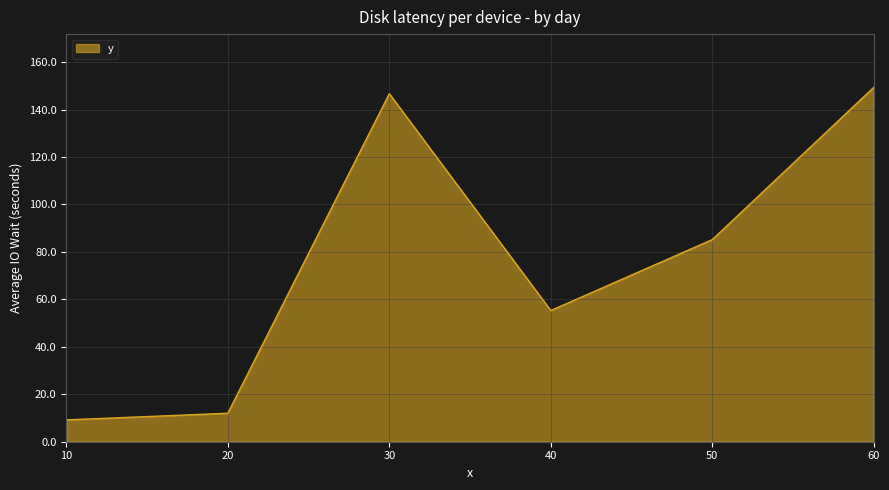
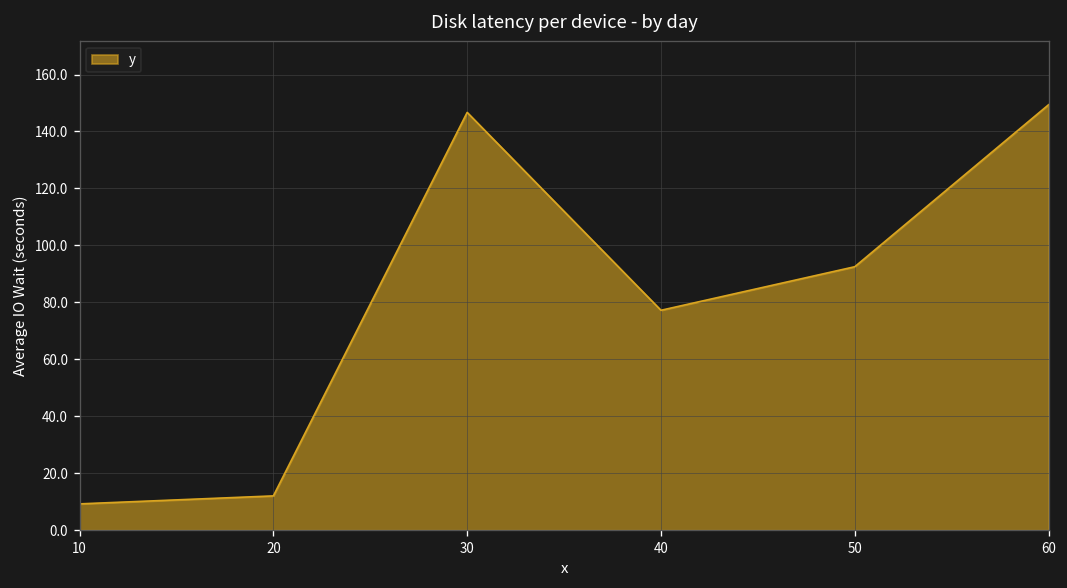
  {
    "10": 9,
    "20": 12,
    "30": 147,
-   "40": 55,
-   "50": 85,
+   "40": 77,
+   "50": 93,
    "60": 149
  }
